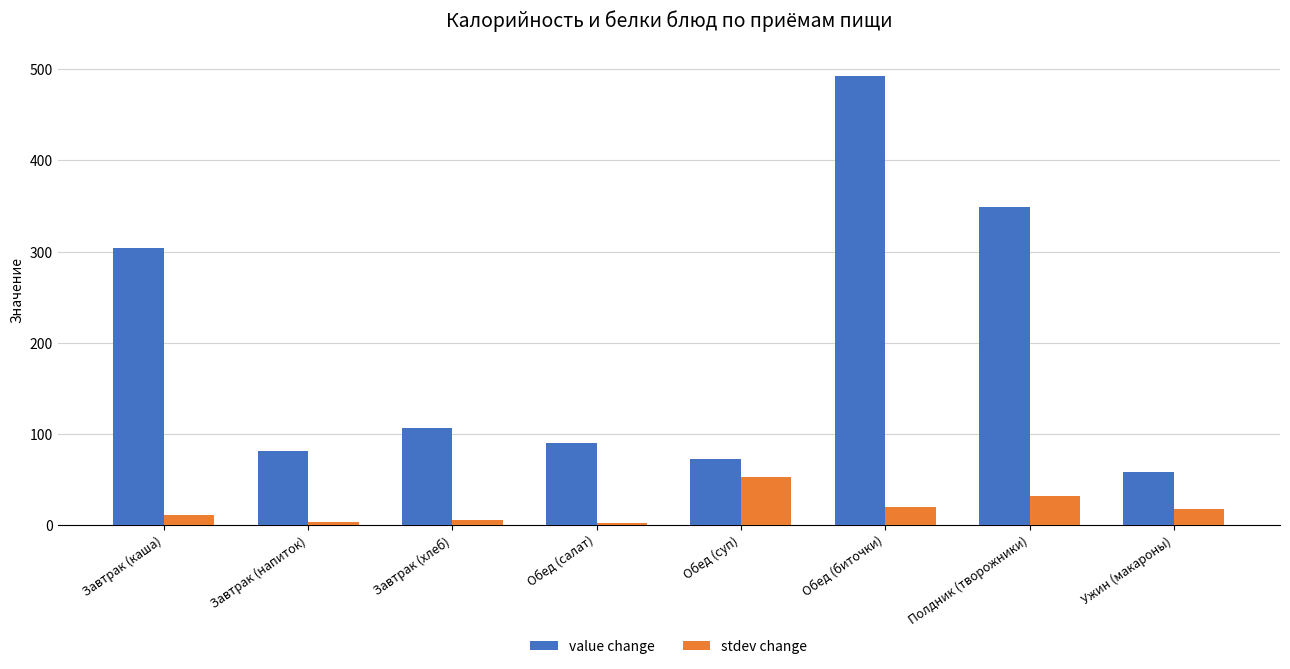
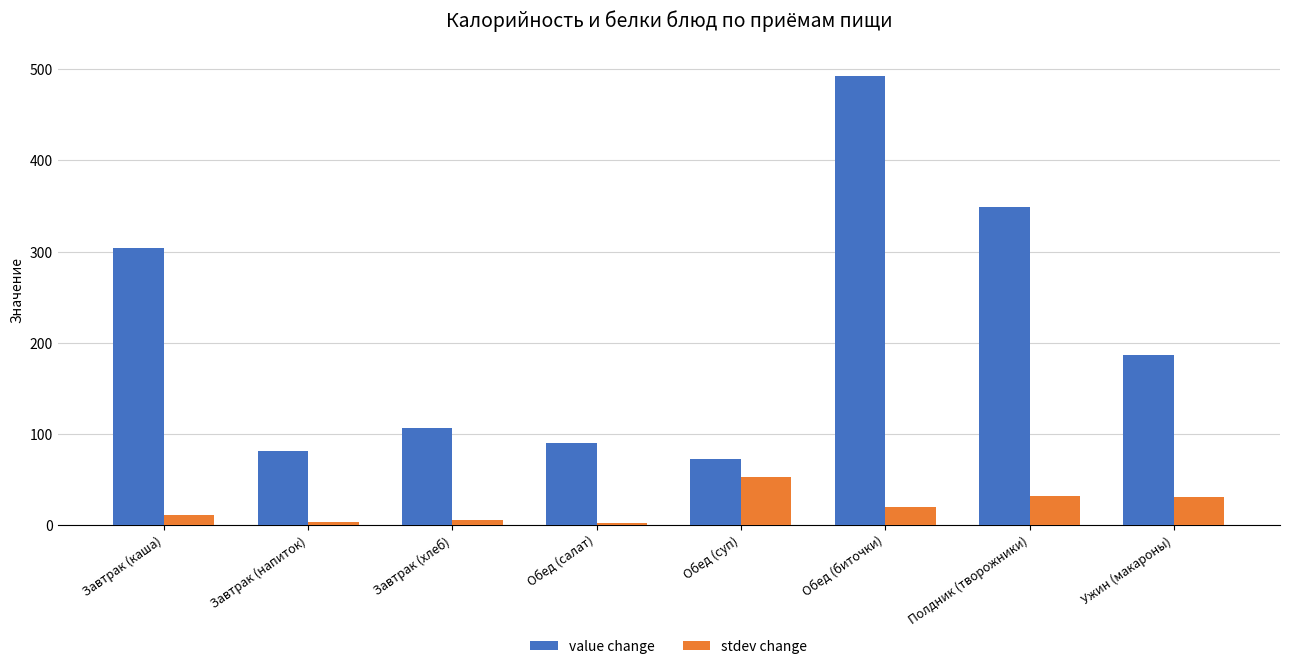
  {
    "value change": {
      "Завтрак (каша)": 300,
      "Завтрак (напиток)": 80,
      "Завтрак (хлеб)": 110,
      "Обед (салат)": 90,
      "Обед (суп)": 70,
      "Обед (биточки)": 490,
      "Полдник (творожники)": 350,
-     "Ужин (макароны)": 60
+     "Ужин (макароны)": 190
    },
    "stdev change": {
      "Завтрак (каша)": 10,
      "Завтрак (напиток)": 0,
      "Завтрак (хлеб)": 0,
      "Обед (суп)": 50,
      "Обед (биточки)": 20,
      "Полдник (творожники)": 30,
-     "Ужин (макароны)": 20
+     "Ужин (макароны)": 30
    }
  }
